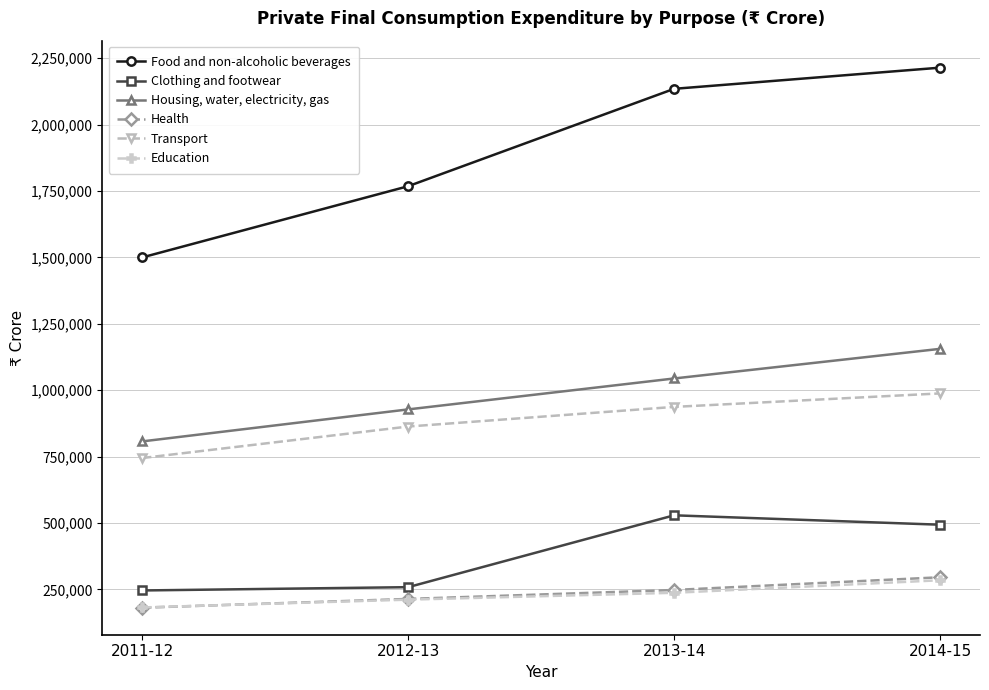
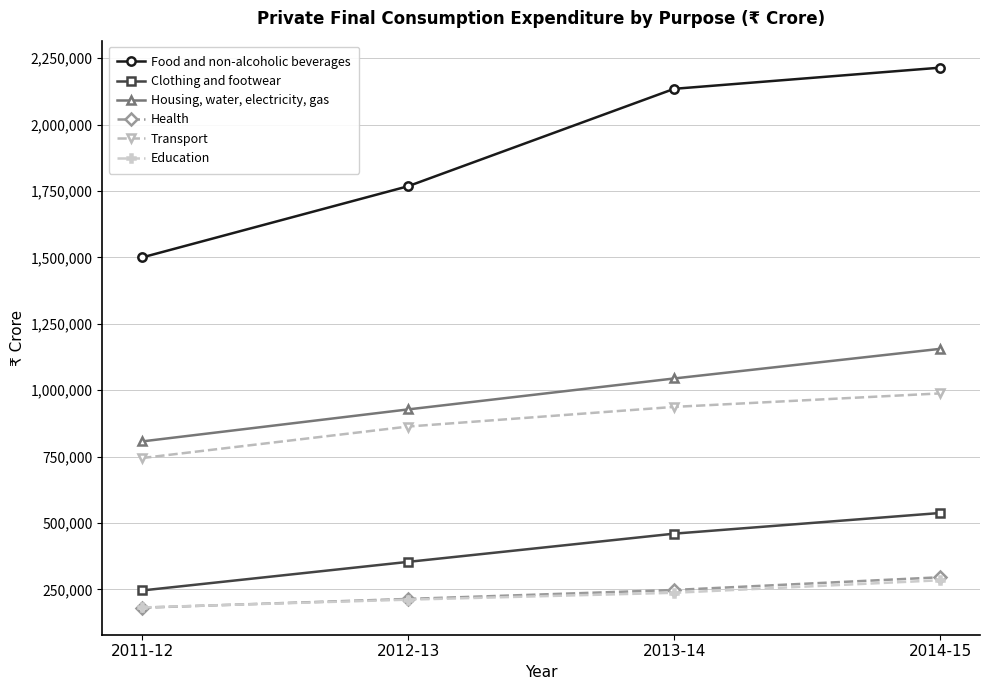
  {
    "Food and non-alcoholic beverages": {
      "2011-12": "1,500,000",
      "2012-13": "1,770,000",
      "2013-14": "2,130,000",
      "2014-15": "2,210,000"
    },
    "Clothing and footwear": {
      "2011-12": "250,000",
-     "2012-13": "260,000",
-     "2013-14": "530,000",
-     "2014-15": "490,000"
+     "2012-13": "350,000",
+     "2013-14": "460,000",
+     "2014-15": "540,000"
    }
  }
